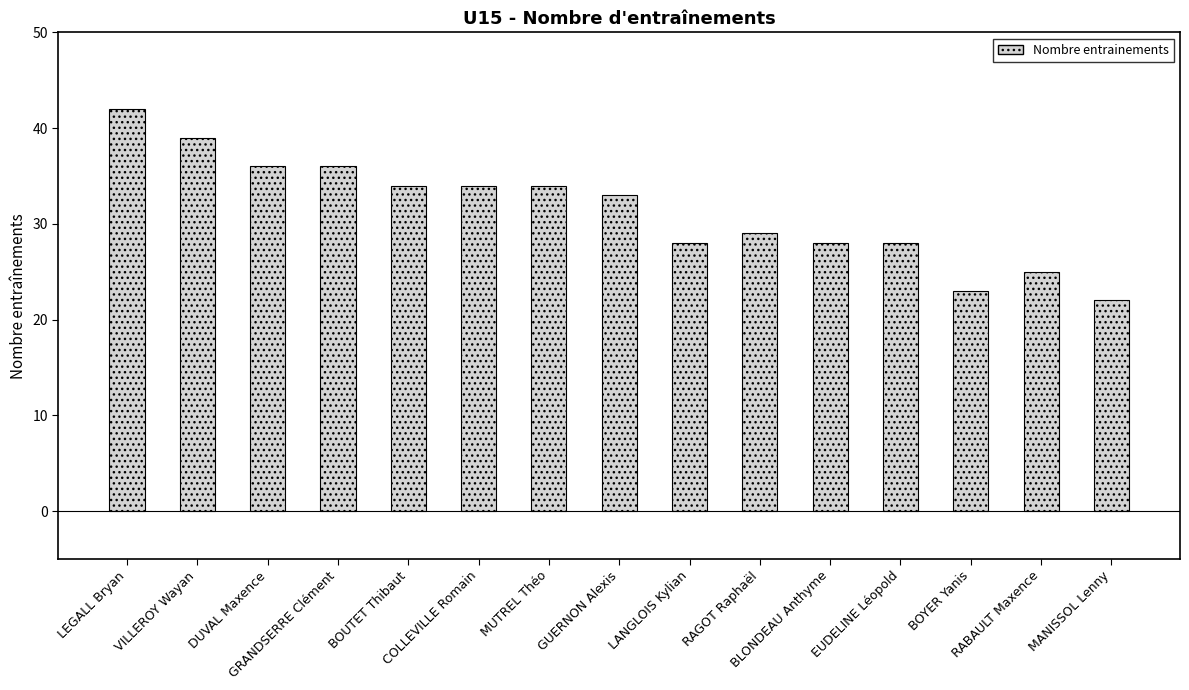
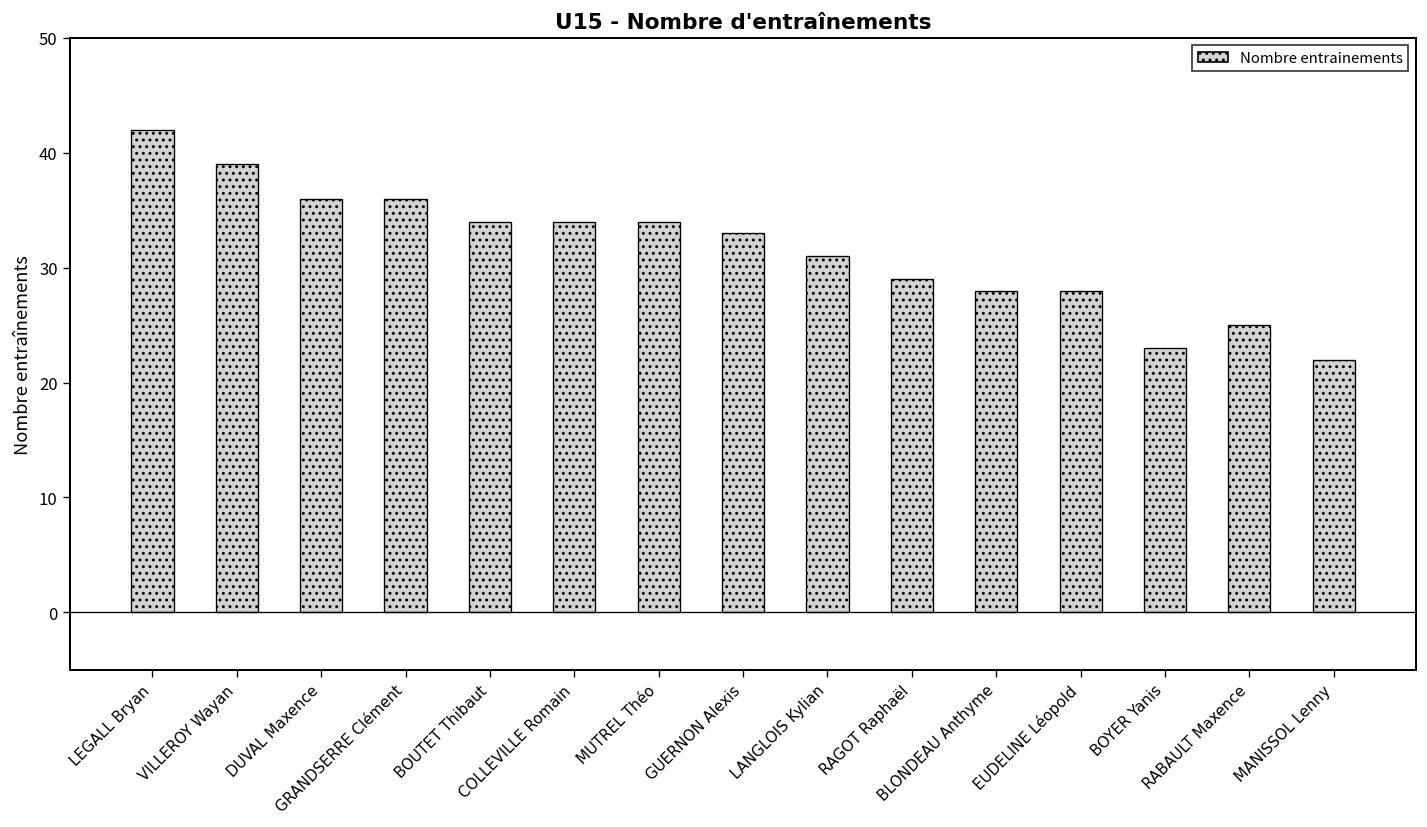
  {
    "LEGALL Bryan": 42,
    "VILLEROY Wayan": 39,
    "DUVAL Maxence": 36,
    "GRANDSERRE Clément": 36,
    "BOUTET Thibaut": 34,
    "COLLEVILLE Romain": 34,
    "MUTREL Théo": 34,
    "GUERNON Alexis": 33,
-   "LANGLOIS Kylian": 28,
+   "LANGLOIS Kylian": 31,
    "RAGOT Raphaël": 29,
    "BLONDEAU Anthyme": 28,
    "EUDELINE Léopold": 28,
    "BOYER Yanis": 23,
    "RABAULT Maxence": 25,
    "MANISSOL Lenny": 22
  }
